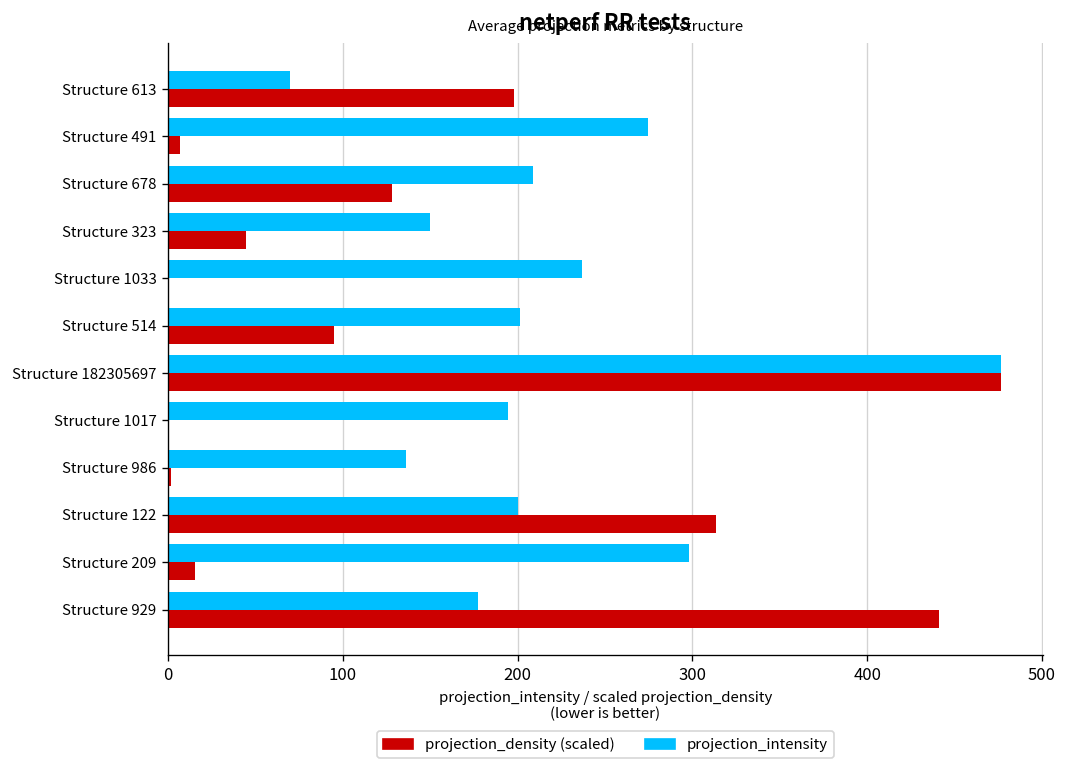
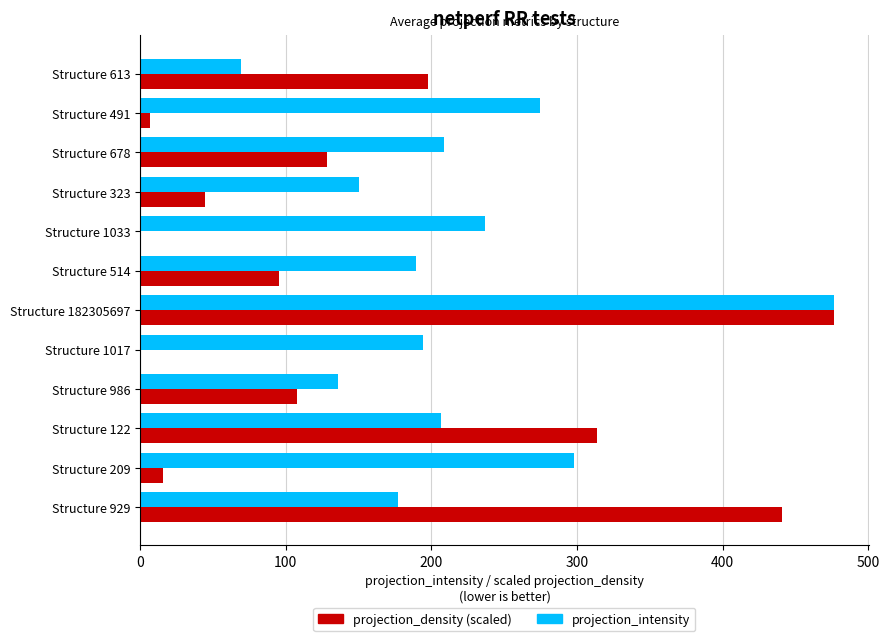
  {
    "projection_density (scaled)": {
      "Structure 613": 198,
      "Structure 491": 7,
      "Structure 678": 128,
      "Structure 323": 45,
      "Structure 514": 95,
      "Structure 182305697": 477,
-     "Structure 986": 1,
+     "Structure 986": 108,
      "Structure 122": 314,
      "Structure 209": 16,
      "Structure 929": 441
    },
    "projection_intensity": {
      "Structure 613": 70,
      "Structure 491": 275,
      "Structure 678": 209,
      "Structure 323": 150,
      "Structure 1033": 237,
-     "Structure 514": 201,
+     "Structure 514": 189,
      "Structure 182305697": 477,
      "Structure 1017": 194,
      "Structure 986": 136,
-     "Structure 122": 200,
+     "Structure 122": 207,
      "Structure 209": 298,
      "Structure 929": 177
    }
  }
